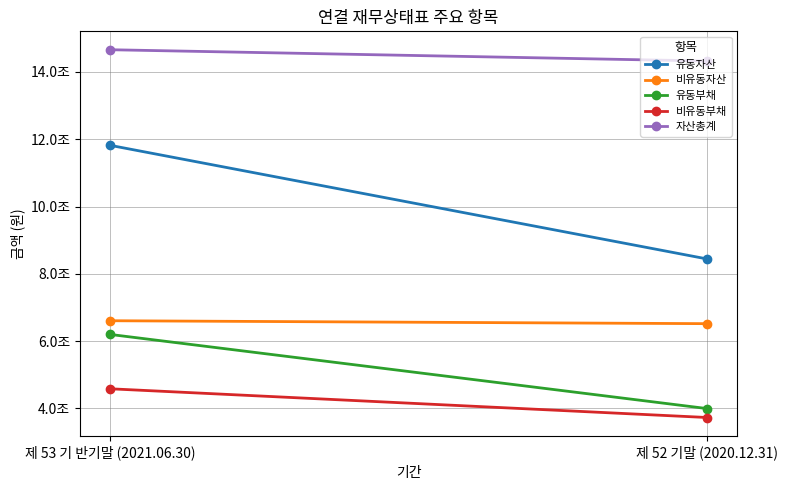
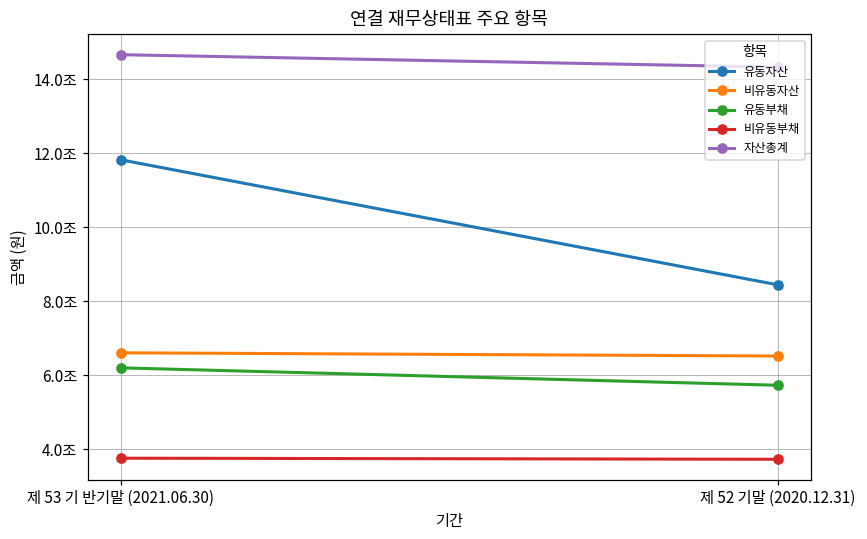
  {
    "유동자산": {
      "제 53 기 반기말 (2021.06.30)": "11.8조",
      "제 52 기말 (2020.12.31)": "8.4조"
    },
    "비유동자산": {
      "제 53 기 반기말 (2021.06.30)": "6.6조",
      "제 52 기말 (2020.12.31)": "6.5조"
    },
    "유동부채": {
      "제 53 기 반기말 (2021.06.30)": "6.2조",
-     "제 52 기말 (2020.12.31)": "4.0조"
+     "제 52 기말 (2020.12.31)": "5.7조"
    },
    "비유동부채": {
-     "제 53 기 반기말 (2021.06.30)": "4.6조",
+     "제 53 기 반기말 (2021.06.30)": "3.8조",
      "제 52 기말 (2020.12.31)": "3.7조"
    },
    "자산총계": {
      "제 53 기 반기말 (2021.06.30)": "14.7조"
    }
  }
